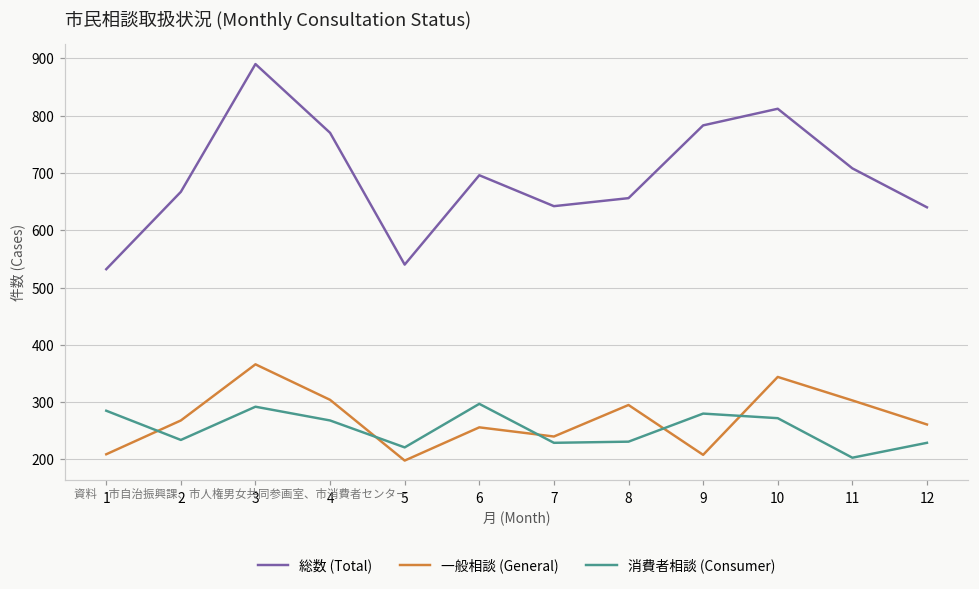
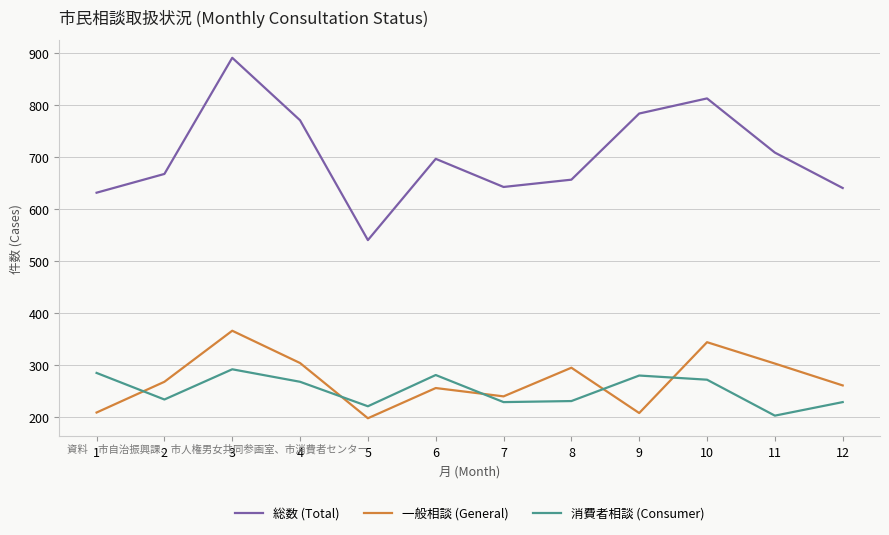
  {
    "総数 (Total)": {
-     "1": 530,
+     "1": 630,
      "2": 670,
      "3": 890,
      "4": 770,
      "5": 540,
      "6": 700,
      "7": 640,
      "8": 660,
      "9": 780,
      "10": 810,
      "11": 710,
      "12": 640
    },
    "一般相談 (General)": {
      "1": 210,
      "2": 270,
      "3": 370,
      "4": 300,
      "5": 200,
      "6": 260,
      "7": 240,
      "8": 300,
      "9": 210,
      "10": 340,
      "11": 300,
      "12": 260
    },
    "消費者相談 (Consumer)": {
      "1": 290,
      "2": 230,
      "3": 290,
      "4": 270,
      "5": 220,
-     "6": 300,
+     "6": 280,
      "7": 230,
      "8": 230,
      "9": 280,
      "10": 270,
      "11": 200,
      "12": 230
    }
  }
